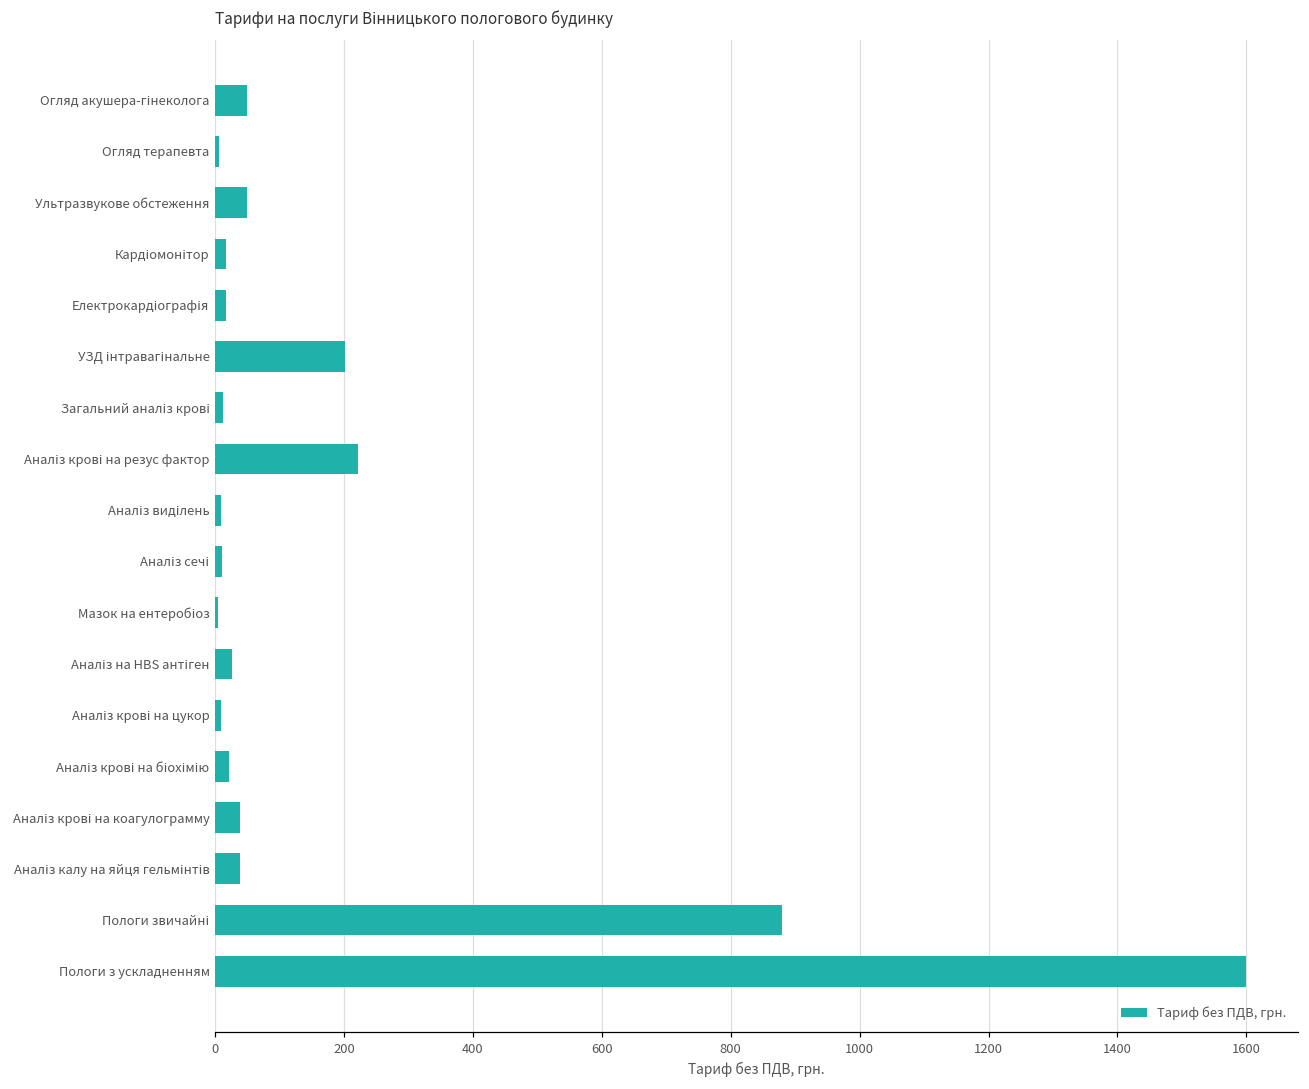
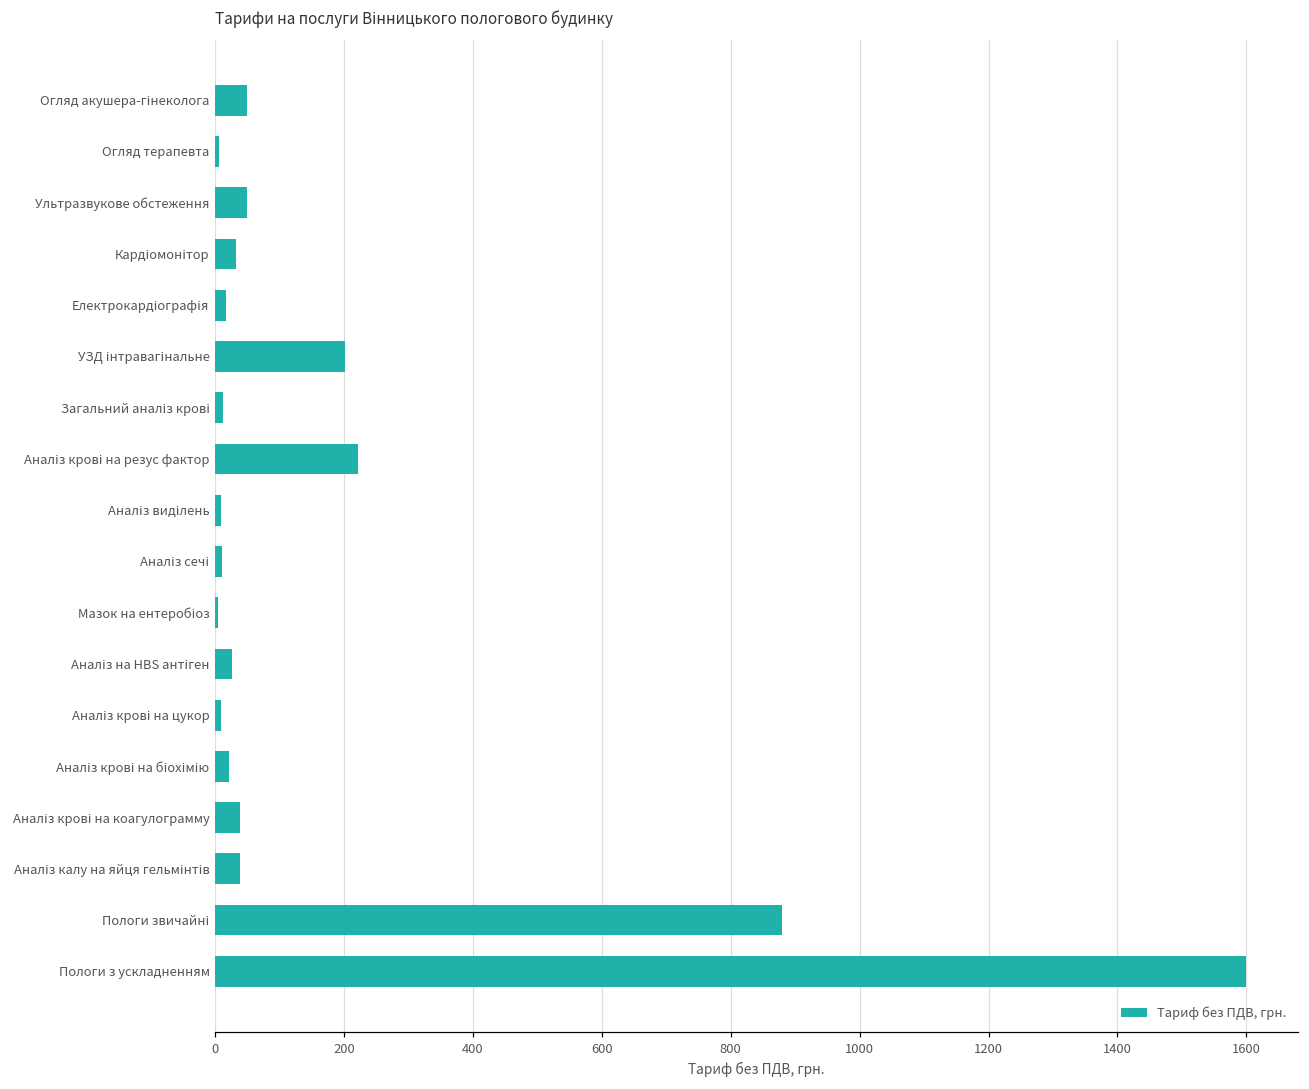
  {
    "Огляд акушера-гінеколога": 50,
    "Огляд терапевта": 10,
    "Ультразвукове обстеження": 50,
-   "Кардіомонітор": 20,
+   "Кардіомонітор": 30,
    "Електрокардіографія": 20,
    "УЗД інтравагінальне": 200,
    "Загальний аналіз крові": 10,
    "Аналіз крові на резус фактор": 220,
    "Аналіз виділень": 10,
    "Аналіз сечі": 10,
    "Мазок на ентеробіоз": 10,
    "Аналіз на HBS антіген": 30,
    "Аналіз крові на цукор": 10,
    "Аналіз крові на біохімію": 20,
    "Аналіз крові на коагулограмму": 40,
    "Аналіз калу на яйця гельмінтів": 40,
    "Пологи звичайні": 880,
    "Пологи з ускладненням": 1600
  }
